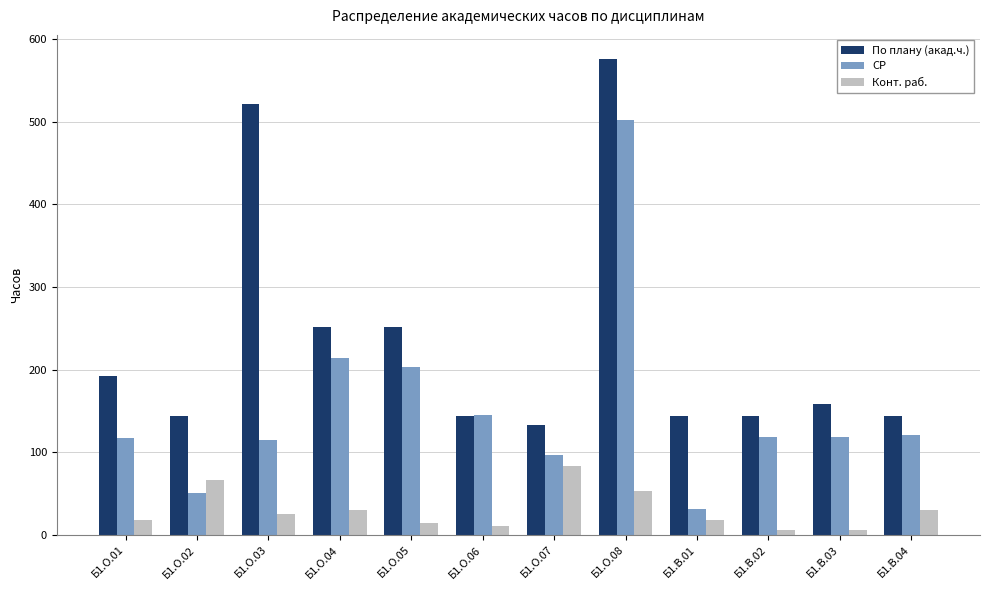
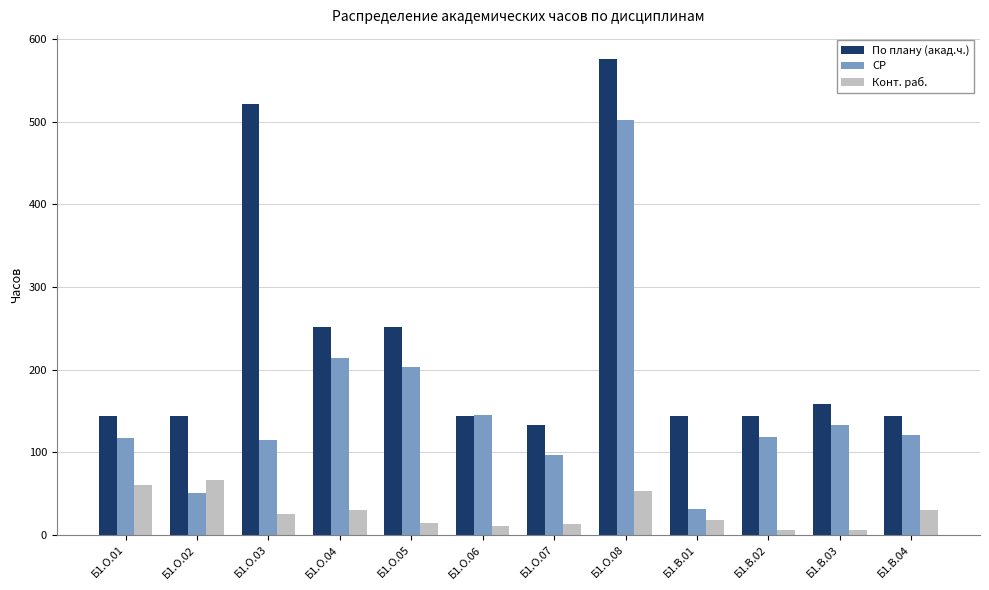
  {
    "По плану (акад.ч.)": {
-     "Б1.О.01": 190,
+     "Б1.О.01": 140,
      "Б1.О.02": 140,
      "Б1.О.03": 520,
      "Б1.О.04": 250,
      "Б1.О.05": 250,
      "Б1.О.06": 140,
      "Б1.О.07": 130,
      "Б1.О.08": 580,
      "Б1.В.01": 140,
      "Б1.В.02": 140,
      "Б1.В.03": 160,
      "Б1.В.04": 140
    },
    "СР": {
      "Б1.О.01": 120,
      "Б1.О.02": 50,
      "Б1.О.03": 110,
      "Б1.О.04": 210,
      "Б1.О.05": 200,
      "Б1.О.06": 150,
      "Б1.О.07": 100,
      "Б1.О.08": 500,
      "Б1.В.01": 30,
      "Б1.В.02": 120,
-     "Б1.В.03": 120,
+     "Б1.В.03": 130,
      "Б1.В.04": 120
    },
    "Конт. раб.": {
-     "Б1.О.01": 20,
+     "Б1.О.01": 60,
      "Б1.О.02": 70,
      "Б1.О.03": 30,
      "Б1.О.04": 30,
      "Б1.О.05": 10,
      "Б1.О.06": 10,
-     "Б1.О.07": 80,
+     "Б1.О.07": 10,
      "Б1.О.08": 50,
      "Б1.В.01": 20,
      "Б1.В.02": 10,
      "Б1.В.03": 10,
      "Б1.В.04": 30
    }
  }
